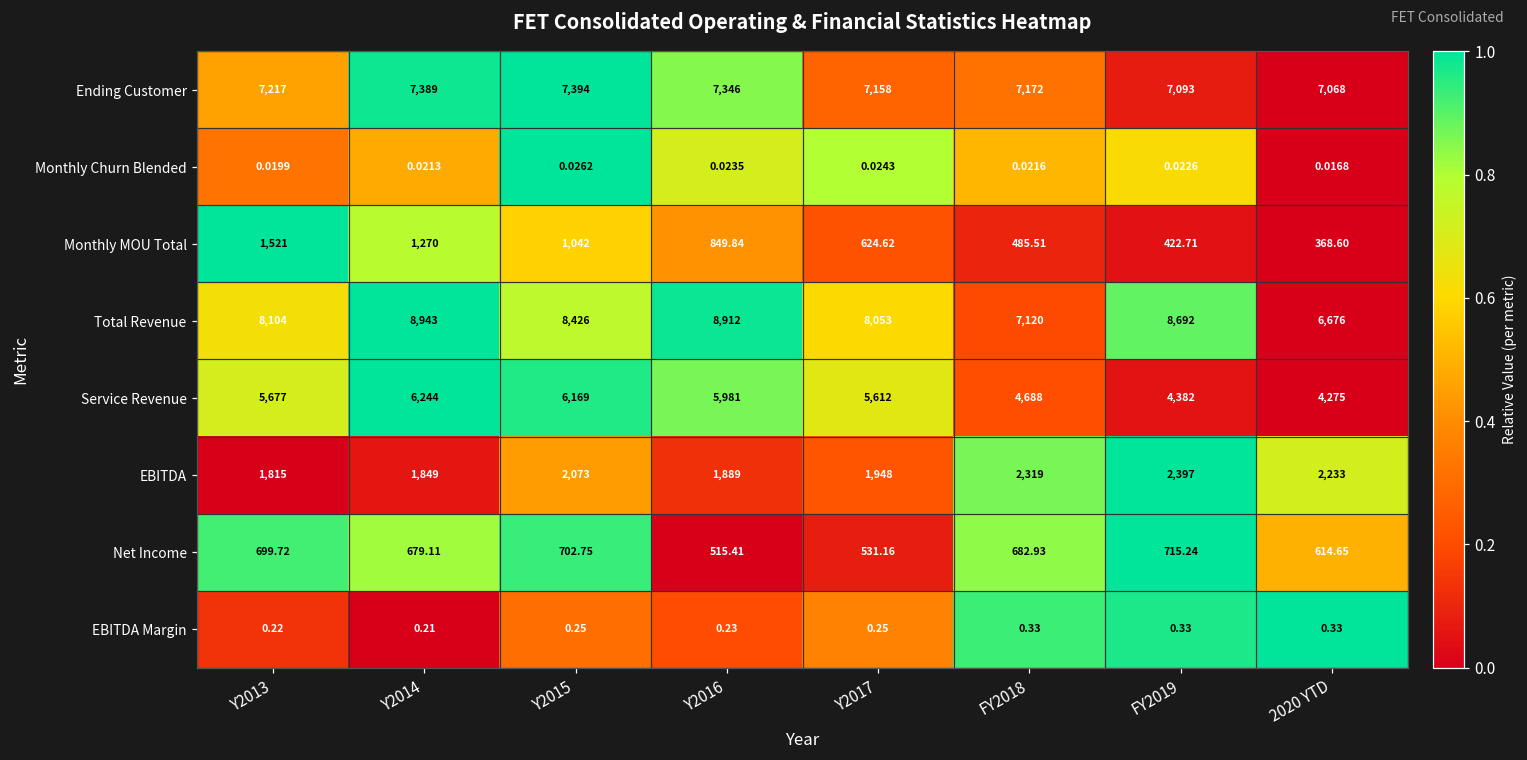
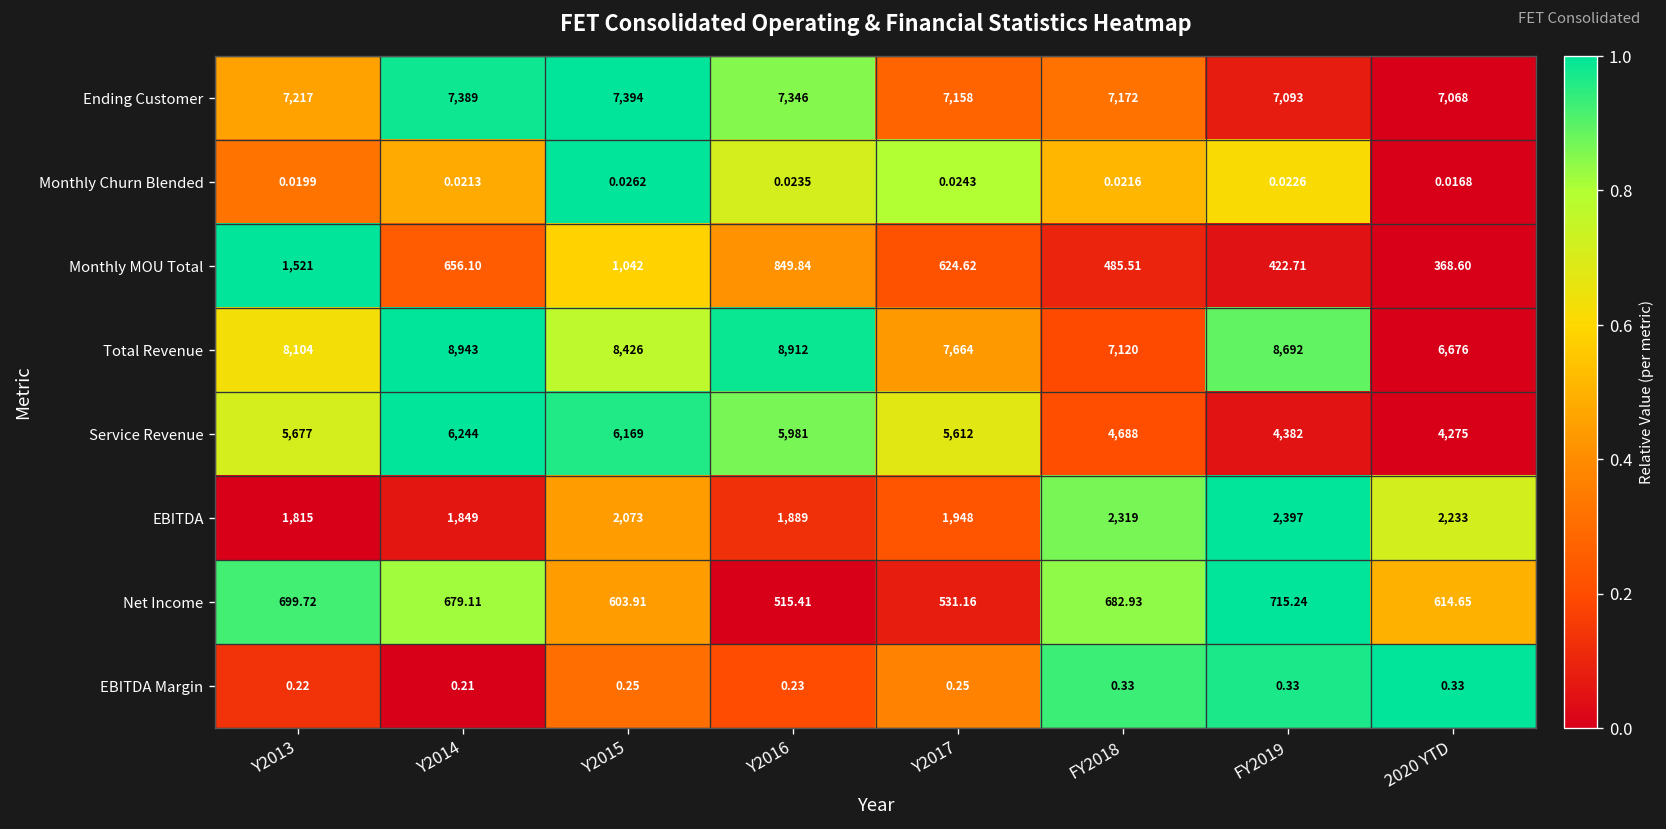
  {
    "Ending Customer": {
      "Y2013": "7,217",
      "Y2014": "7,389",
      "Y2015": "7,394",
      "Y2016": "7,346",
      "Y2017": "7,158",
      "FY2018": "7,172",
      "FY2019": "7,093",
      "2020 YTD": "7,068"
    },
    "Monthly Churn Blended": {
      "Y2013": "0.0199",
      "Y2014": "0.0213",
      "Y2015": "0.0262",
      "Y2016": "0.0235",
      "Y2017": "0.0243",
      "FY2018": "0.0216",
      "FY2019": "0.0226",
      "2020 YTD": "0.0168"
    },
    "Monthly MOU Total": {
      "Y2013": "1,521",
-     "Y2014": "1,270",
+     "Y2014": "656.10",
      "Y2015": "1,042",
      "Y2016": "849.84",
      "Y2017": "624.62",
      "FY2018": "485.51",
      "FY2019": "422.71",
      "2020 YTD": "368.60"
    },
    "Total Revenue": {
      "Y2013": "8,104",
      "Y2014": "8,943",
      "Y2015": "8,426",
      "Y2016": "8,912",
-     "Y2017": "8,053",
+     "Y2017": "7,664",
      "FY2018": "7,120",
      "FY2019": "8,692",
      "2020 YTD": "6,676"
    },
    "Service Revenue": {
      "Y2013": "5,677",
      "Y2014": "6,244",
      "Y2015": "6,169",
      "Y2016": "5,981",
      "Y2017": "5,612",
      "FY2018": "4,688",
      "FY2019": "4,382",
      "2020 YTD": "4,275"
    },
    "EBITDA": {
      "Y2013": "1,815",
      "Y2014": "1,849",
      "Y2015": "2,073",
      "Y2016": "1,889",
      "Y2017": "1,948",
      "FY2018": "2,319",
      "FY2019": "2,397",
      "2020 YTD": "2,233"
    },
    "Net Income": {
      "Y2013": "699.72",
      "Y2014": "679.11",
-     "Y2015": "702.75",
+     "Y2015": "603.91",
      "Y2016": "515.41",
      "Y2017": "531.16",
      "FY2018": "682.93",
      "FY2019": "715.24",
      "2020 YTD": "614.65"
    },
    "EBITDA Margin": {
      "Y2013": "0.22",
      "Y2014": "0.21",
      "Y2015": "0.25",
      "Y2016": "0.23",
      "Y2017": "0.25",
      "FY2018": "0.33",
      "FY2019": "0.33",
      "2020 YTD": "0.33"
    }
  }
